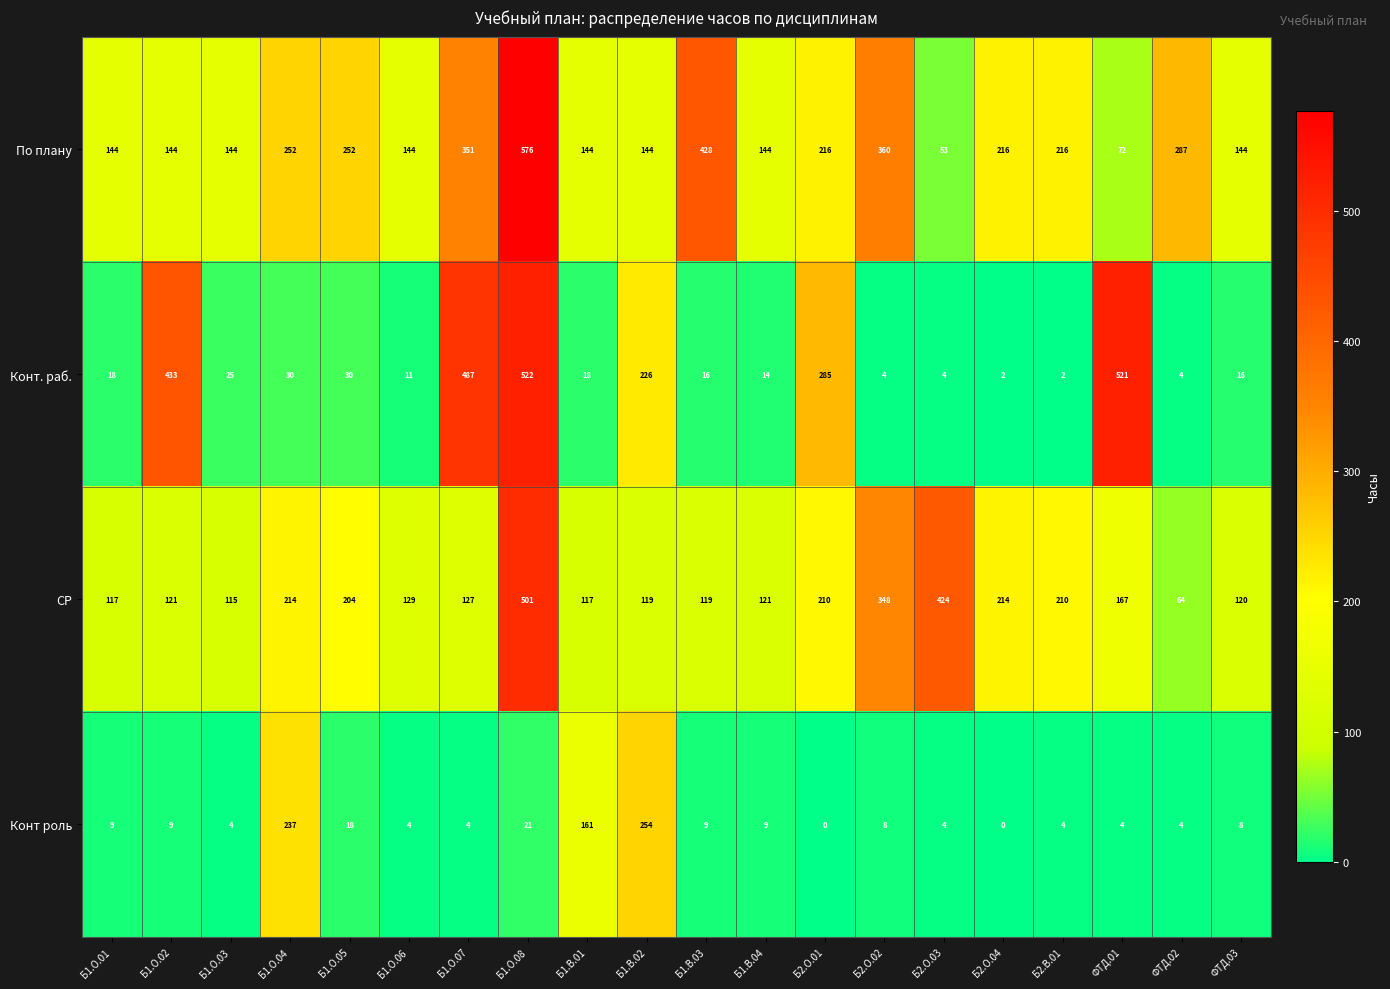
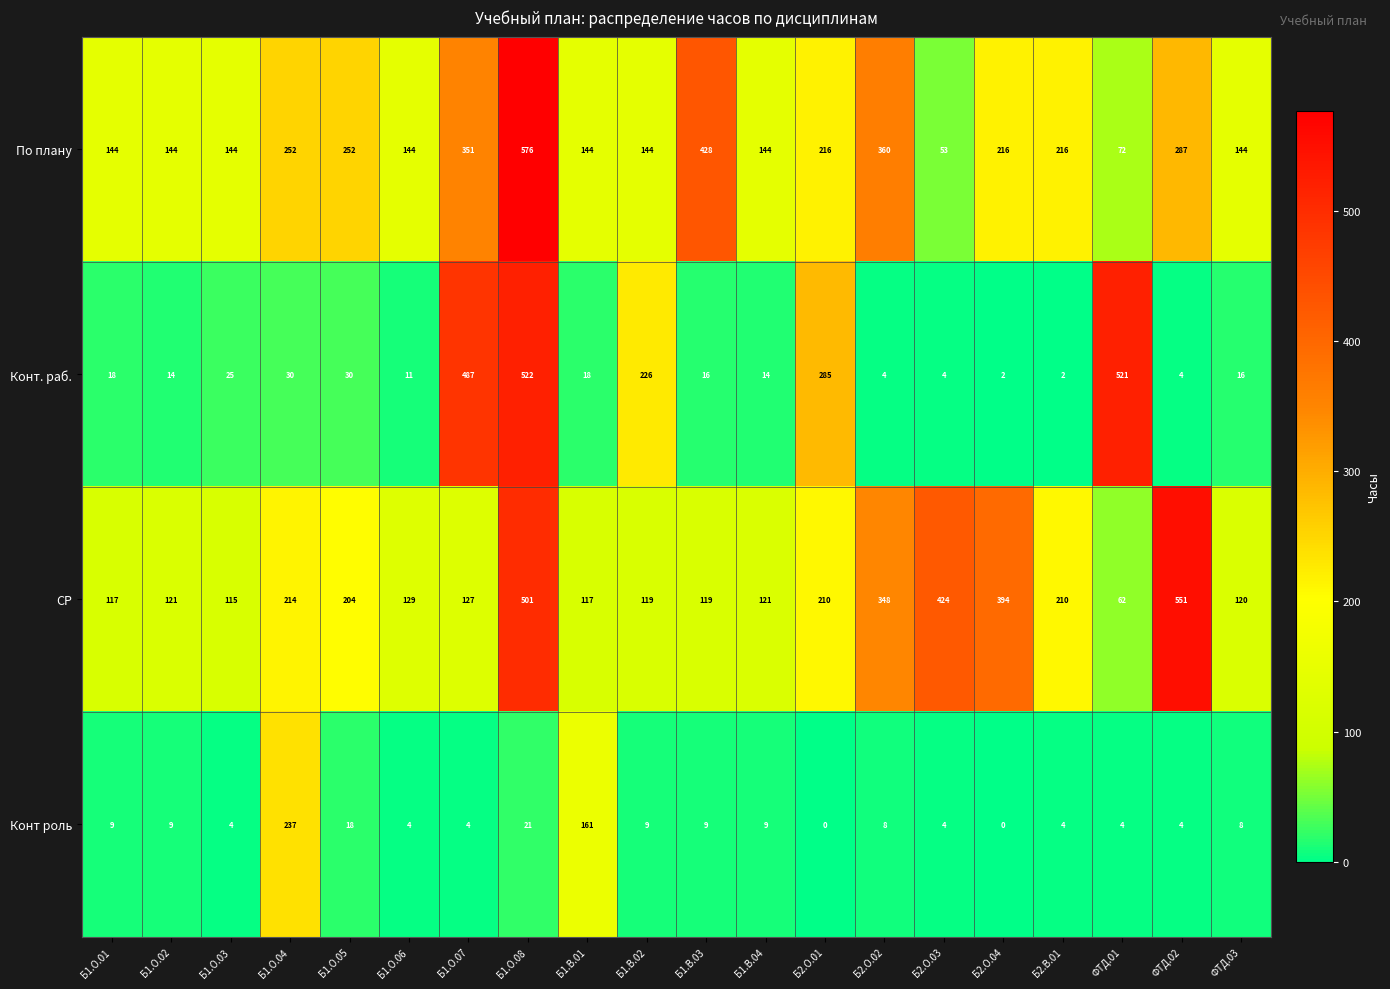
  {
    "По плану": {
      "Б1.О.01": 144,
      "Б1.О.02": 144,
      "Б1.О.03": 144,
      "Б1.О.04": 252,
      "Б1.О.05": 252,
      "Б1.О.06": 144,
      "Б1.О.07": 351,
      "Б1.О.08": 576,
      "Б1.В.01": 144,
      "Б1.В.02": 144,
      "Б1.В.03": 428,
      "Б1.В.04": 144,
      "Б2.О.01": 216,
      "Б2.О.02": 360,
      "Б2.О.03": 53,
      "Б2.О.04": 216,
      "Б2.В.01": 216,
      "ФТД.01": 72,
      "ФТД.02": 287,
      "ФТД.03": 144
    },
    "Конт. раб.": {
      "Б1.О.01": 18,
-     "Б1.О.02": 433,
+     "Б1.О.02": 14,
      "Б1.О.03": 25,
      "Б1.О.04": 30,
      "Б1.О.05": 30,
      "Б1.О.06": 11,
      "Б1.О.07": 487,
      "Б1.О.08": 522,
      "Б1.В.01": 18,
      "Б1.В.02": 226,
      "Б1.В.03": 16,
      "Б1.В.04": 14,
      "Б2.О.01": 285,
      "Б2.О.02": 4,
      "Б2.О.03": 4,
      "Б2.О.04": 2,
      "Б2.В.01": 2,
      "ФТД.01": 521,
      "ФТД.02": 4,
      "ФТД.03": 16
    },
    "СР": {
      "Б1.О.01": 117,
      "Б1.О.02": 121,
      "Б1.О.03": 115,
      "Б1.О.04": 214,
      "Б1.О.05": 204,
      "Б1.О.06": 129,
      "Б1.О.07": 127,
      "Б1.О.08": 501,
      "Б1.В.01": 117,
      "Б1.В.02": 119,
      "Б1.В.03": 119,
      "Б1.В.04": 121,
      "Б2.О.01": 210,
      "Б2.О.02": 348,
      "Б2.О.03": 424,
-     "Б2.О.04": 214,
+     "Б2.О.04": 394,
      "Б2.В.01": 210,
-     "ФТД.01": 167,
-     "ФТД.02": 64,
+     "ФТД.01": 62,
+     "ФТД.02": 551,
      "ФТД.03": 120
    },
    "Конт роль": {
      "Б1.О.01": 9,
      "Б1.О.02": 9,
      "Б1.О.03": 4,
      "Б1.О.04": 237,
      "Б1.О.05": 18,
      "Б1.О.06": 4,
      "Б1.О.07": 4,
      "Б1.О.08": 21,
      "Б1.В.01": 161,
-     "Б1.В.02": 254,
+     "Б1.В.02": 9,
      "Б1.В.03": 9,
      "Б1.В.04": 9,
      "Б2.О.01": 0,
      "Б2.О.02": 8,
      "Б2.О.03": 4,
      "Б2.О.04": 0,
      "Б2.В.01": 4,
      "ФТД.01": 4,
      "ФТД.02": 4,
      "ФТД.03": 8
    }
  }
